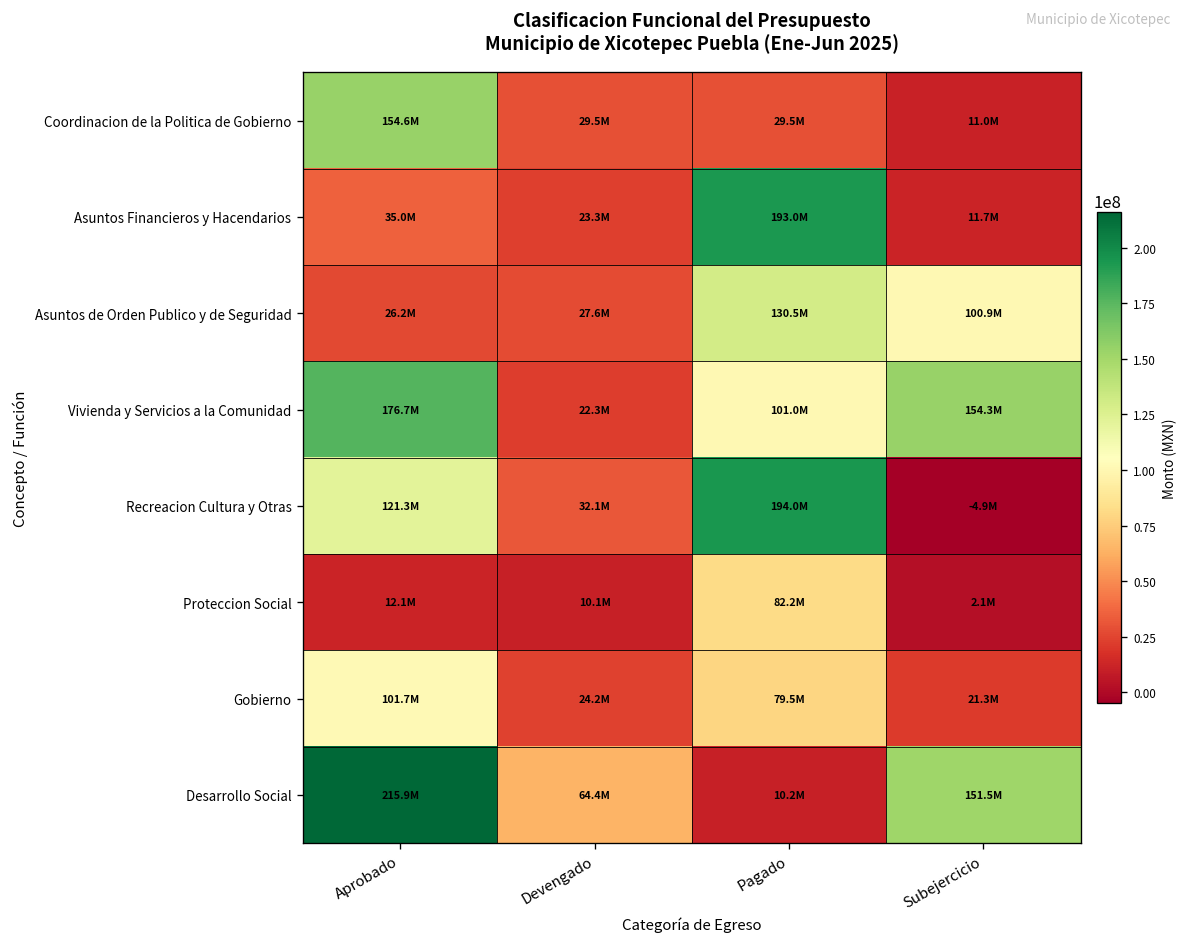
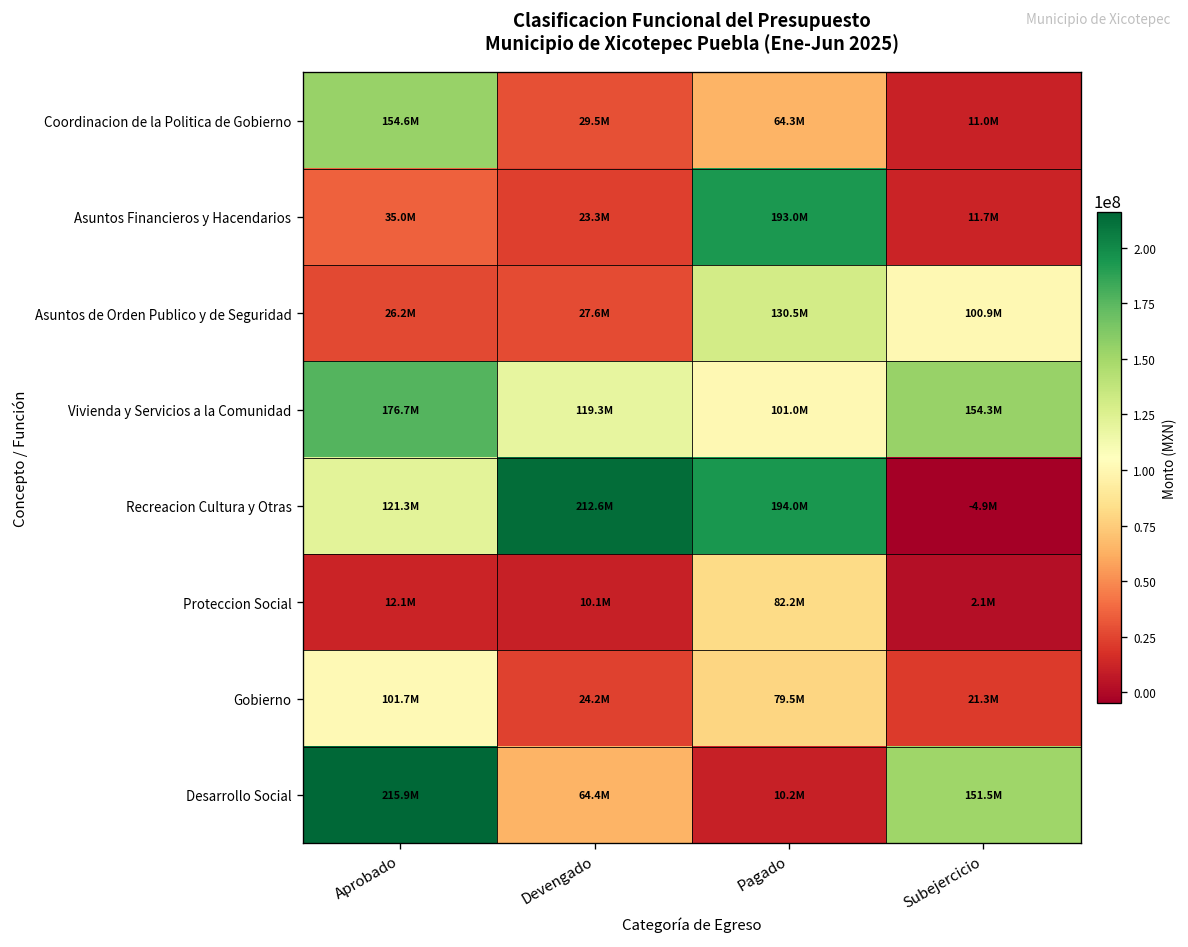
  {
    "Coordinacion de la Politica de Gobierno": {
      "Aprobado": "154.6M",
      "Devengado": "29.5M",
-     "Pagado": "29.5M",
+     "Pagado": "64.3M",
      "Subejercicio": "11.0M"
    },
    "Asuntos Financieros y Hacendarios": {
      "Aprobado": "35.0M",
      "Devengado": "23.3M",
      "Pagado": "193.0M",
      "Subejercicio": "11.7M"
    },
    "Asuntos de Orden Publico y de Seguridad": {
      "Aprobado": "26.2M",
      "Devengado": "27.6M",
      "Pagado": "130.5M",
      "Subejercicio": "100.9M"
    },
    "Vivienda y Servicios a la Comunidad": {
      "Aprobado": "176.7M",
-     "Devengado": "22.3M",
+     "Devengado": "119.3M",
      "Pagado": "101.0M",
      "Subejercicio": "154.3M"
    },
    "Recreacion Cultura y Otras": {
      "Aprobado": "121.3M",
-     "Devengado": "32.1M",
+     "Devengado": "212.6M",
      "Pagado": "194.0M",
      "Subejercicio": "-4.9M"
    },
    "Proteccion Social": {
      "Aprobado": "12.1M",
      "Devengado": "10.1M",
      "Pagado": "82.2M",
      "Subejercicio": "2.1M"
    },
    "Gobierno": {
      "Aprobado": "101.7M",
      "Devengado": "24.2M",
      "Pagado": "79.5M",
      "Subejercicio": "21.3M"
    },
    "Desarrollo Social": {
      "Aprobado": "215.9M",
      "Devengado": "64.4M",
      "Pagado": "10.2M",
      "Subejercicio": "151.5M"
    }
  }
